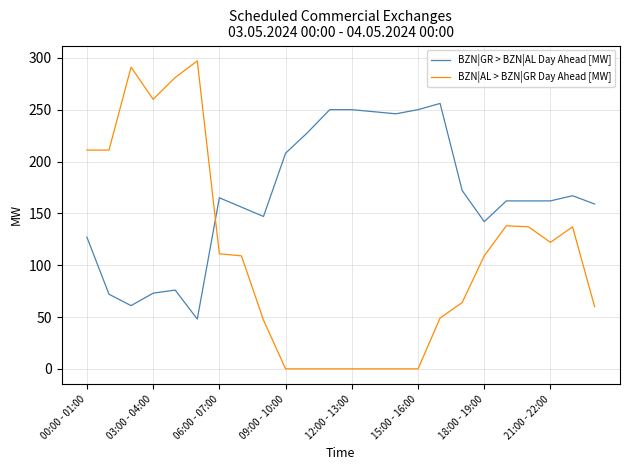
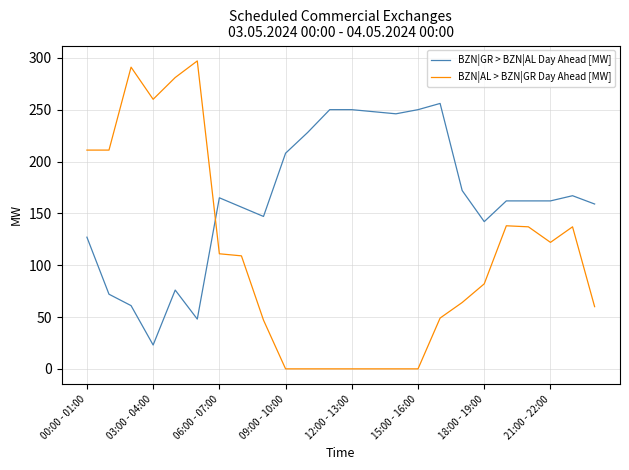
  {
    "BZN|GR > BZN|AL Day Ahead [MW]": {
      "00:00 - 01:00": 127,
-     "03:00 - 04:00": 73,
+     "03:00 - 04:00": 23,
      "06:00 - 07:00": 165,
      "09:00 - 10:00": 208,
      "12:00 - 13:00": 250,
      "15:00 - 16:00": 250,
      "18:00 - 19:00": 142,
      "21:00 - 22:00": 162
    },
    "BZN|AL > BZN|GR Day Ahead [MW]": {
      "00:00 - 01:00": 211,
      "03:00 - 04:00": 260,
      "06:00 - 07:00": 111,
      "09:00 - 10:00": 0,
      "12:00 - 13:00": 0,
      "15:00 - 16:00": 0,
-     "18:00 - 19:00": 109,
+     "18:00 - 19:00": 82,
      "21:00 - 22:00": 122
    }
  }
